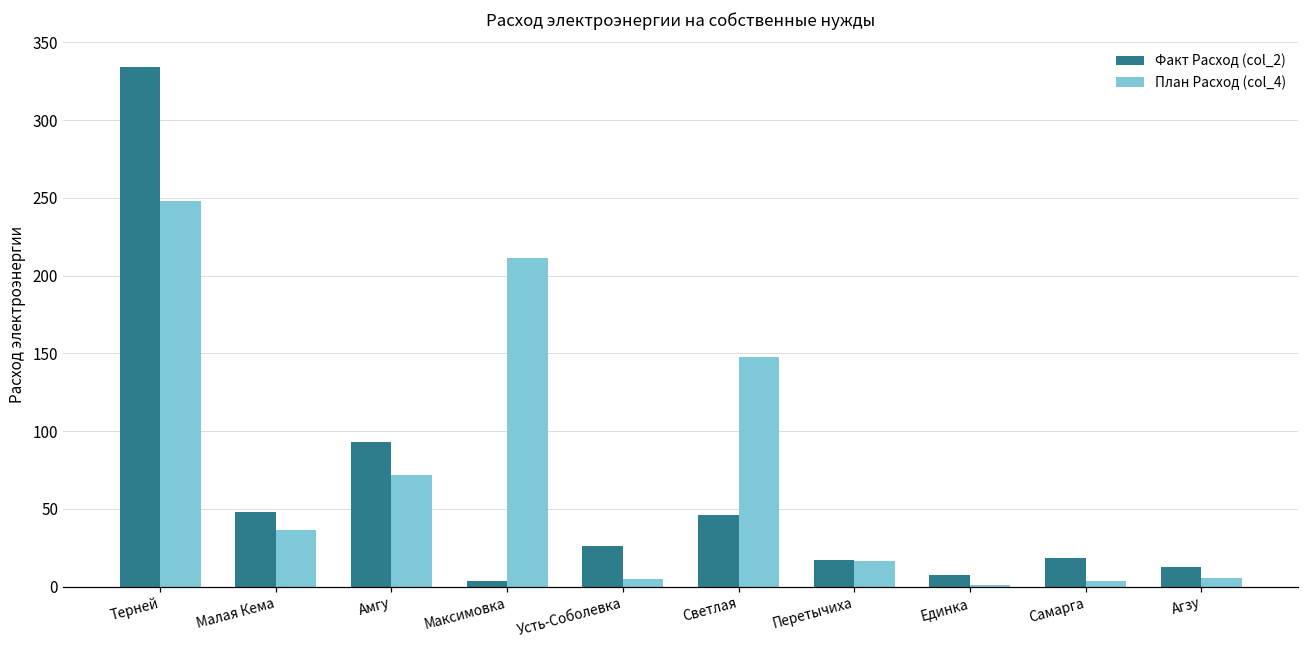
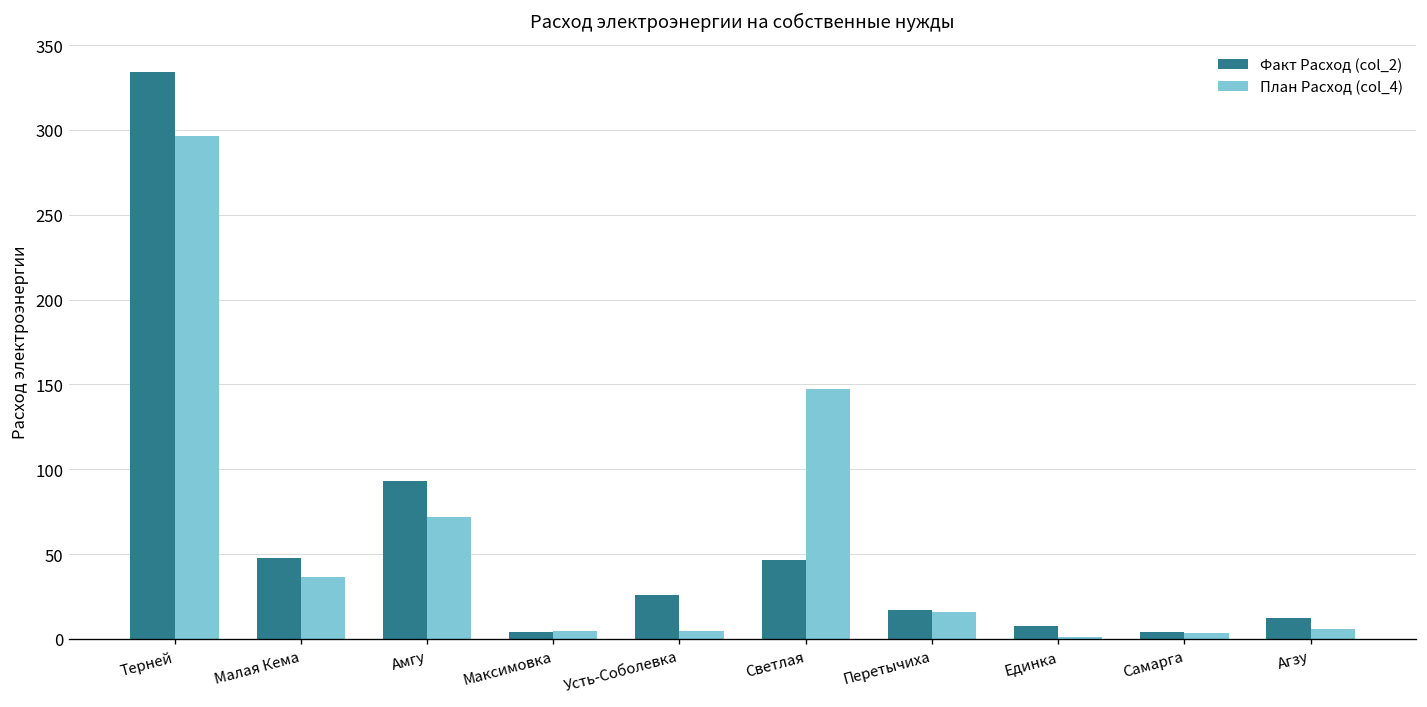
  {
    "Факт Расход (col_2)": {
      "Терней": 334,
      "Малая Кема": 48,
      "Амгу": 93,
      "Максимовка": 4,
      "Усть-Соболевка": 26,
      "Светлая": 46,
      "Перетычиха": 17,
      "Единка": 8,
-     "Самарга": 18,
+     "Самарга": 4,
      "Агзу": 13
    },
    "План Расход (col_4)": {
-     "Терней": 248,
+     "Терней": 297,
      "Малая Кема": 36,
      "Амгу": 72,
-     "Максимовка": 211,
+     "Максимовка": 4,
      "Усть-Соболевка": 5,
      "Светлая": 148,
      "Перетычиха": 16,
      "Самарга": 3,
      "Агзу": 6
    }
  }
